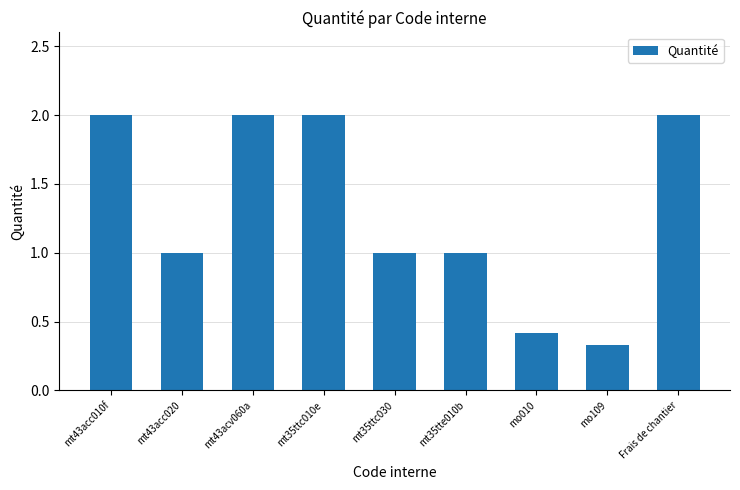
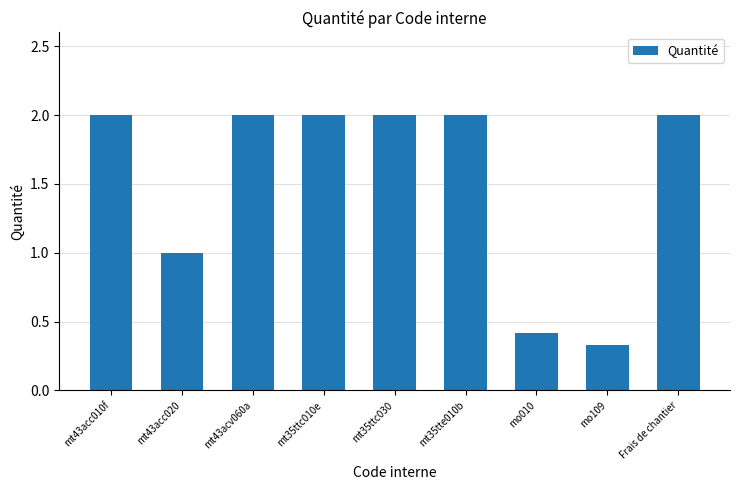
  {
    "mt43acc010f": 2,
    "mt43acc020": 1,
    "mt43acv060a": 2,
    "mt35ttc010e": 2,
-   "mt35ttc030": 1,
-   "mt35tte010b": 1,
+   "mt35ttc030": 2,
+   "mt35tte010b": 2,
    "mo010": 0.42,
    "mo109": 0.33,
    "Frais de chantier": 2
  }
